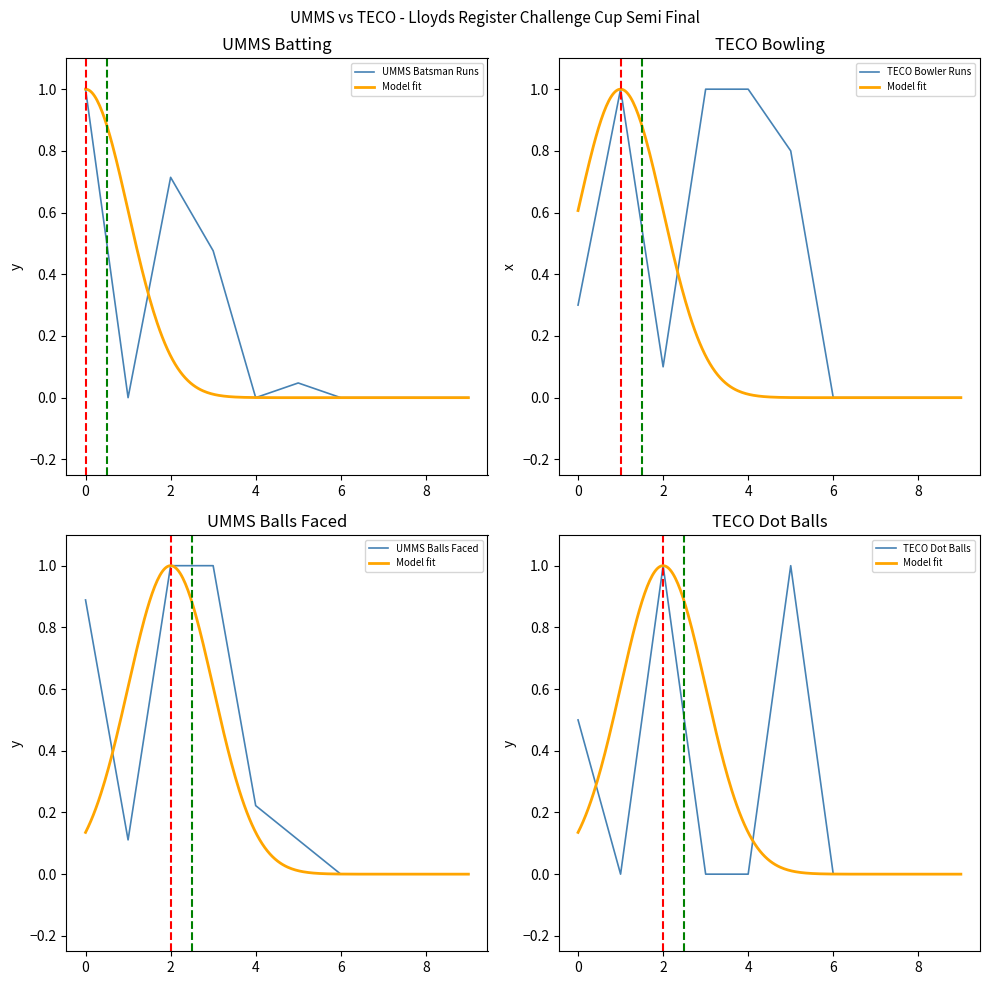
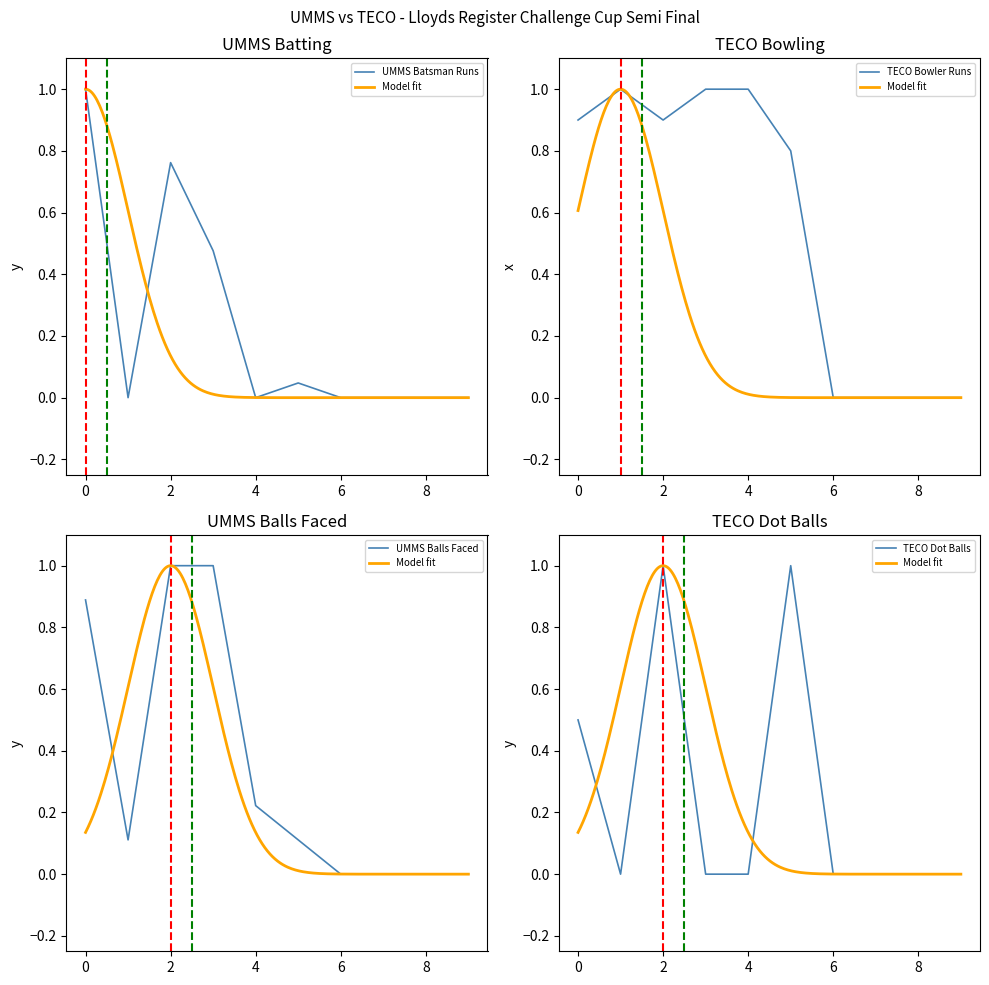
  {
    "UMMS Batting": {
      "UMMS Batsman Runs": {
-       "2": 0.71
+       "2": 0.76
      }
    },
    "TECO Bowling": {
      "TECO Bowler Runs": {
-       "0": 0.30,
-       "2": 0.10,
+       "0": 0.90,
+       "2": 0.90,
        "4": 1.00
      },
      "Model fit": {
        "0": 0.61
      }
    },
    "UMMS Balls Faced": {
      "UMMS Balls Faced": {
        "0": 0.89,
        "4": 0.22
      },
      "Model fit": {
        "0": 0.14
      }
    },
    "TECO Dot Balls": {
      "TECO Dot Balls": {
        "0": 0.50,
        "4": 0.00
      },
      "Model fit": {
        "0": 0.14
      }
    }
  }
